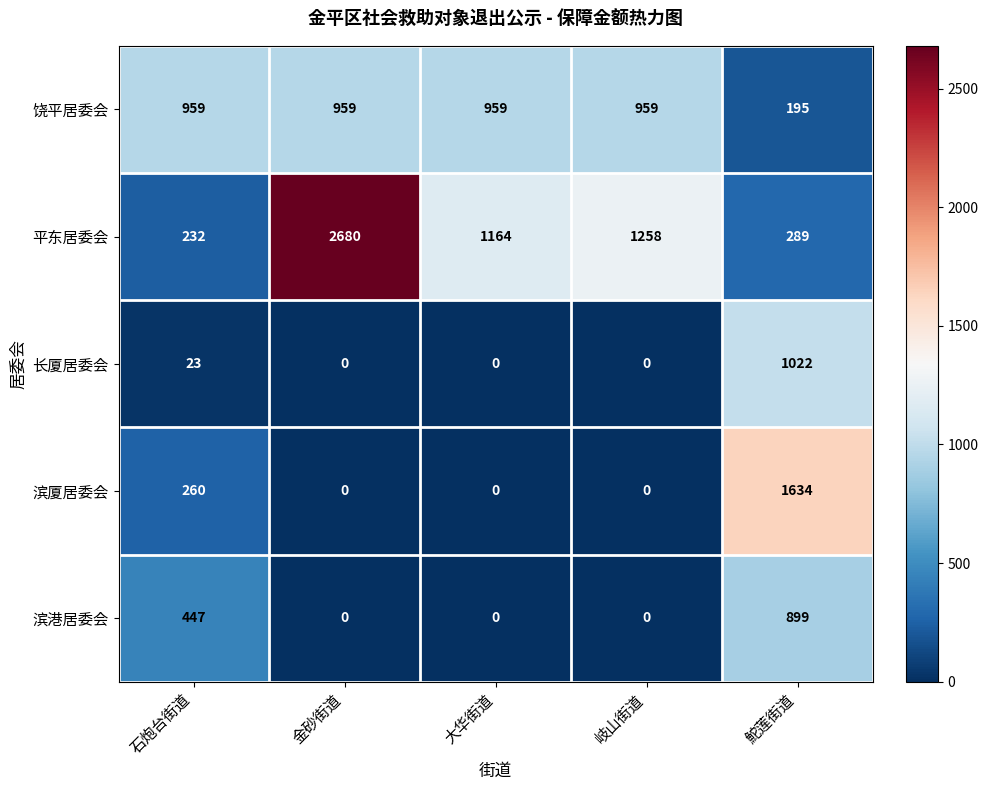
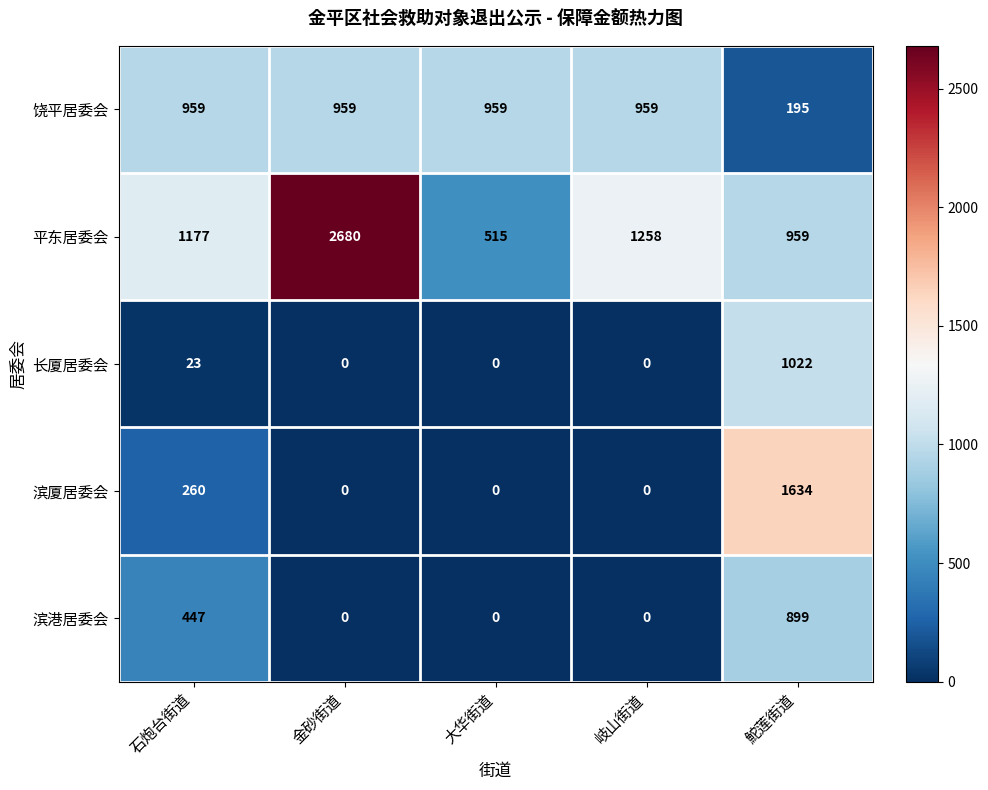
  {
    "饶平居委会": {
      "石炮台街道": 959,
      "金砂街道": 959,
      "大华街道": 959,
      "岐山街道": 959,
      "鮀莲街道": 195
    },
    "平东居委会": {
-     "石炮台街道": 232,
+     "石炮台街道": 1177,
      "金砂街道": 2680,
-     "大华街道": 1164,
+     "大华街道": 515,
      "岐山街道": 1258,
-     "鮀莲街道": 289
+     "鮀莲街道": 959
    },
    "长厦居委会": {
      "石炮台街道": 23,
      "金砂街道": 0,
      "大华街道": 0,
      "岐山街道": 0,
      "鮀莲街道": 1022
    },
    "滨厦居委会": {
      "石炮台街道": 260,
      "金砂街道": 0,
      "大华街道": 0,
      "岐山街道": 0,
      "鮀莲街道": 1634
    },
    "滨港居委会": {
      "石炮台街道": 447,
      "金砂街道": 0,
      "大华街道": 0,
      "岐山街道": 0,
      "鮀莲街道": 899
    }
  }
